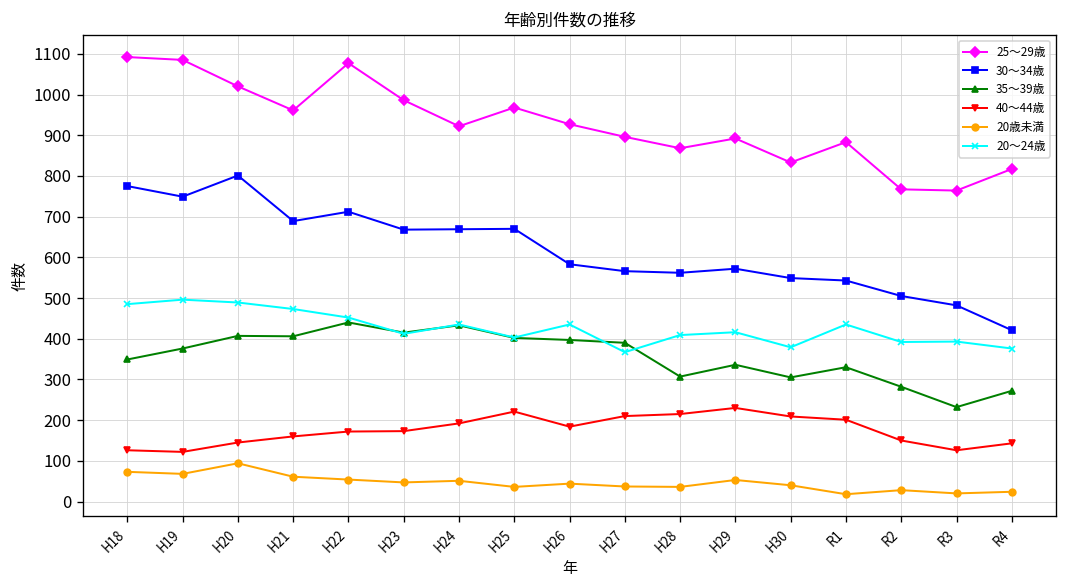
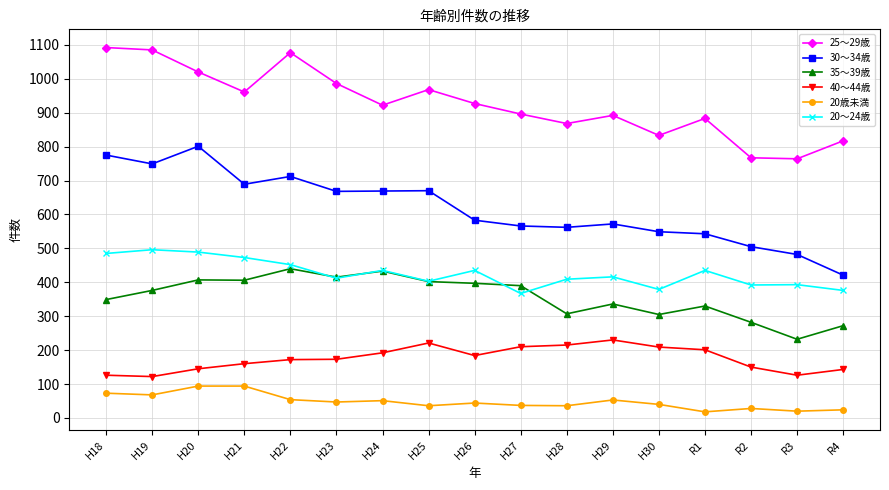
  {
    "25～29歳": {
      "H18": 1090,
      "H19": 1090,
      "H20": 1020,
      "H21": 960,
      "H22": 1080,
      "H23": 990,
      "H24": 920,
      "H25": 970,
      "H26": 930,
      "H27": 900,
      "H28": 870,
      "H29": 890,
      "H30": 830,
      "R1": 880,
      "R2": 770,
      "R3": 760,
      "R4": 820
    },
    "30～34歳": {
      "H18": 780,
      "H19": 750,
      "H20": 800,
      "H21": 690,
      "H22": 710,
      "H23": 670,
      "H24": 670,
      "H25": 670,
      "H26": 580,
      "H27": 570,
      "H28": 560,
      "H29": 570,
      "H30": 550,
      "R1": 540,
      "R2": 510,
      "R3": 480,
      "R4": 420
    },
    "35～39歳": {
      "H18": 350,
      "H19": 380,
      "H20": 410,
      "H21": 410,
      "H22": 440,
      "H26": 400,
      "H27": 390,
      "H28": 310,
      "H29": 340,
      "H30": 310,
      "R1": 330,
      "R2": 280,
      "R3": 230,
      "R4": 270
    },
    "40～44歳": {
      "H18": 130,
      "H19": 120,
      "H20": 150,
      "H21": 160,
      "H22": 170,
      "H23": 170,
      "H24": 190,
      "H25": 220,
      "H26": 180,
      "H27": 210,
      "H28": 220,
      "H29": 230,
      "H30": 210,
      "R1": 200,
      "R2": 150,
      "R3": 130,
      "R4": 140
    },
    "20歳未満": {
      "H18": 70,
      "H19": 70,
      "H20": 90,
-     "H21": 60,
+     "H21": 90,
      "H22": 50,
      "H23": 50,
      "H24": 50,
      "H25": 40,
      "H26": 40,
      "H27": 40,
      "H28": 40,
      "H29": 50,
      "H30": 40,
      "R1": 20,
      "R2": 30,
      "R3": 20,
      "R4": 20
    },
    "20～24歳": {
      "H18": 490,
      "H19": 500,
      "H20": 490,
      "H21": 470,
      "H22": 450,
      "H26": 440,
      "H27": 370,
      "H28": 410,
      "H29": 420,
      "H30": 380,
      "R1": 440,
      "R2": 390,
      "R3": 390,
      "R4": 380
    }
  }
